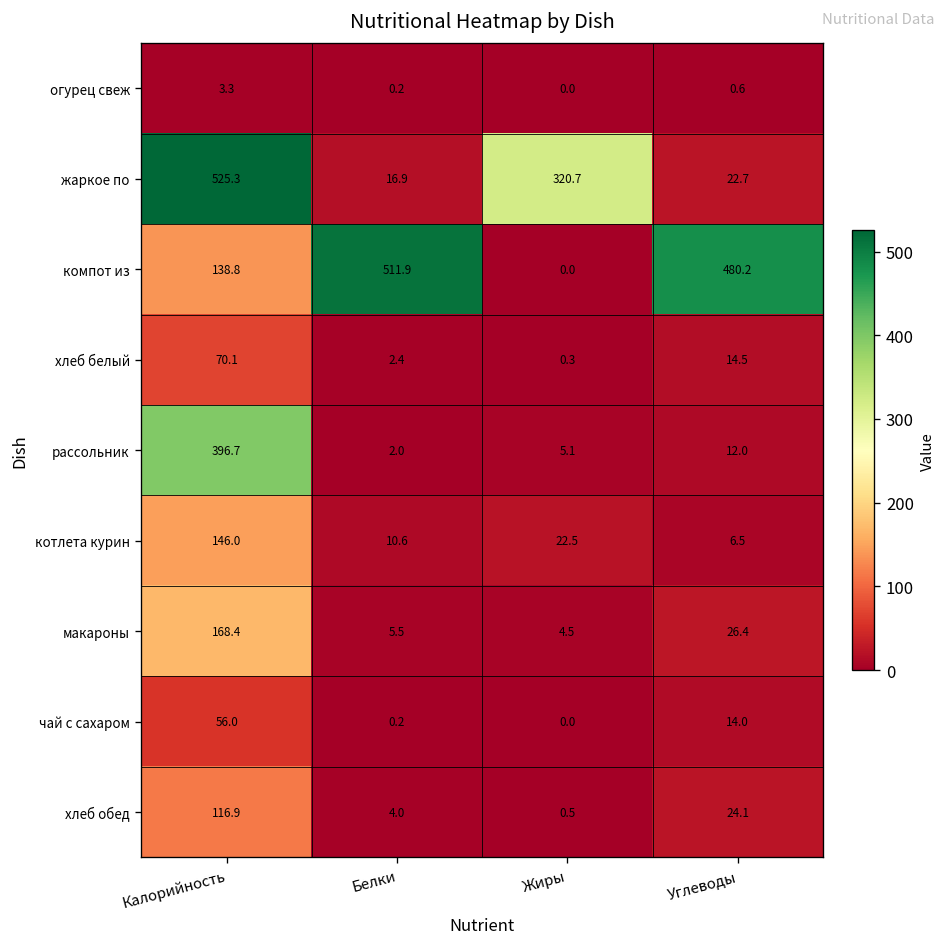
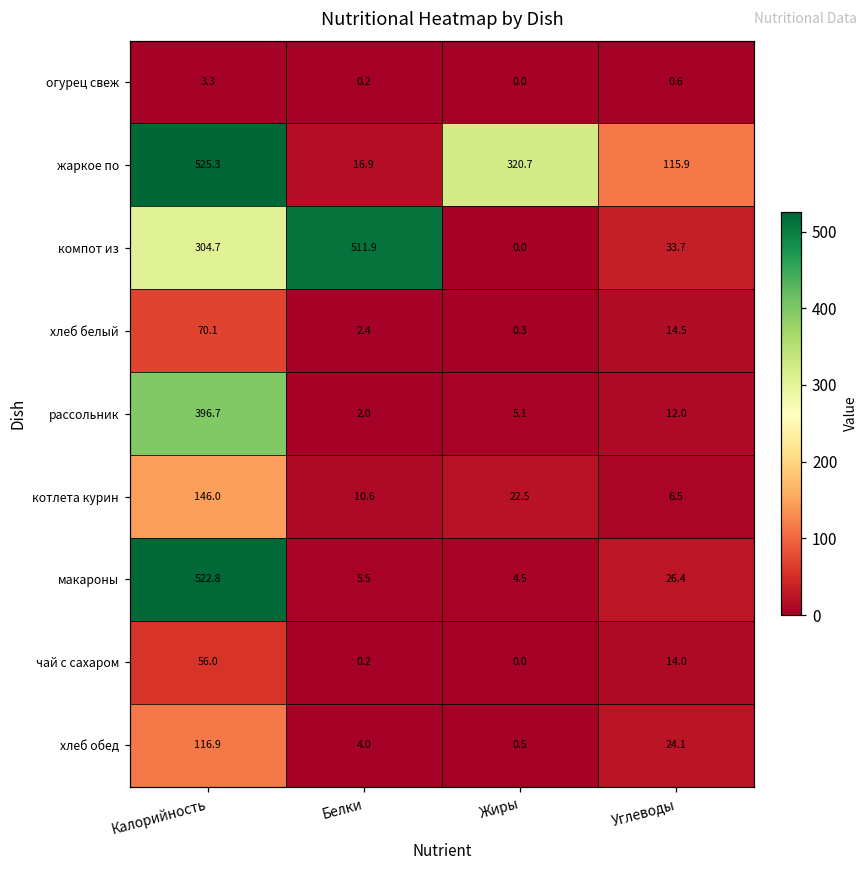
  {
    "огурец свеж": {
      "Калорийность": 3.3,
      "Белки": 0.2,
      "Жиры": 0.0,
      "Углеводы": 0.6
    },
    "жаркое по": {
      "Калорийность": 525.3,
      "Белки": 16.9,
      "Жиры": 320.7,
-     "Углеводы": 22.7
+     "Углеводы": 115.9
    },
    "компот из": {
-     "Калорийность": 138.8,
+     "Калорийность": 304.7,
      "Белки": 511.9,
      "Жиры": 0.0,
-     "Углеводы": 480.2
+     "Углеводы": 33.7
    },
    "хлеб белый": {
      "Калорийность": 70.1,
      "Белки": 2.4,
      "Жиры": 0.3,
      "Углеводы": 14.5
    },
    "рассольник": {
      "Калорийность": 396.7,
      "Белки": 2.0,
      "Жиры": 5.1,
      "Углеводы": 12.0
    },
    "котлета курин": {
      "Калорийность": 146.0,
      "Белки": 10.6,
      "Жиры": 22.5,
      "Углеводы": 6.5
    },
    "макароны": {
-     "Калорийность": 168.4,
+     "Калорийность": 522.8,
      "Белки": 5.5,
      "Жиры": 4.5,
      "Углеводы": 26.4
    },
    "чай с сахаром": {
      "Калорийность": 56.0,
      "Белки": 0.2,
      "Жиры": 0.0,
      "Углеводы": 14.0
    },
    "хлеб обед": {
      "Калорийность": 116.9,
      "Белки": 4.0,
      "Жиры": 0.5,
      "Углеводы": 24.1
    }
  }
